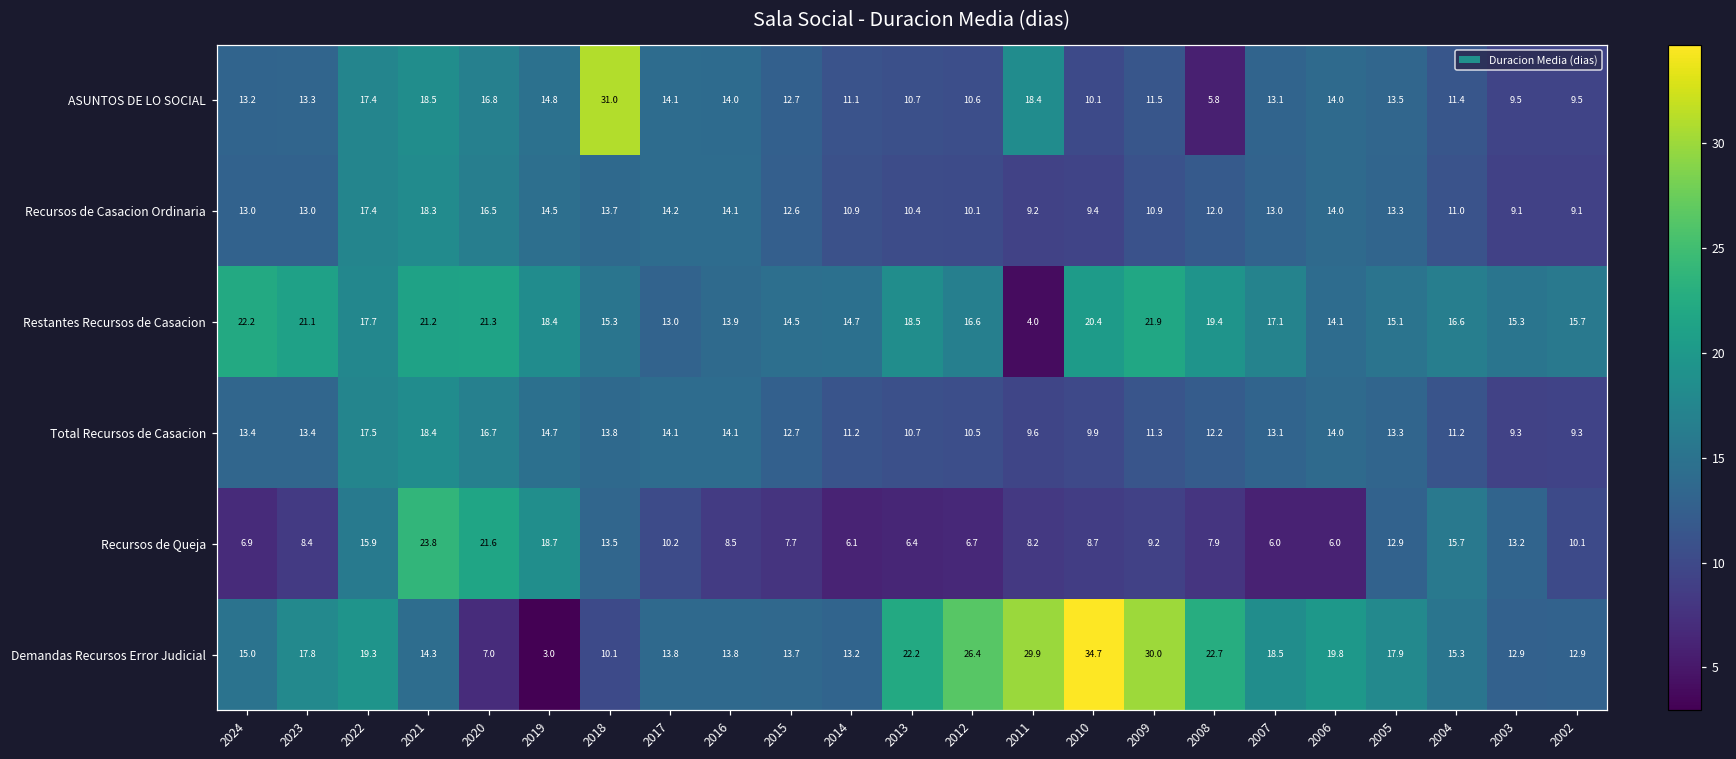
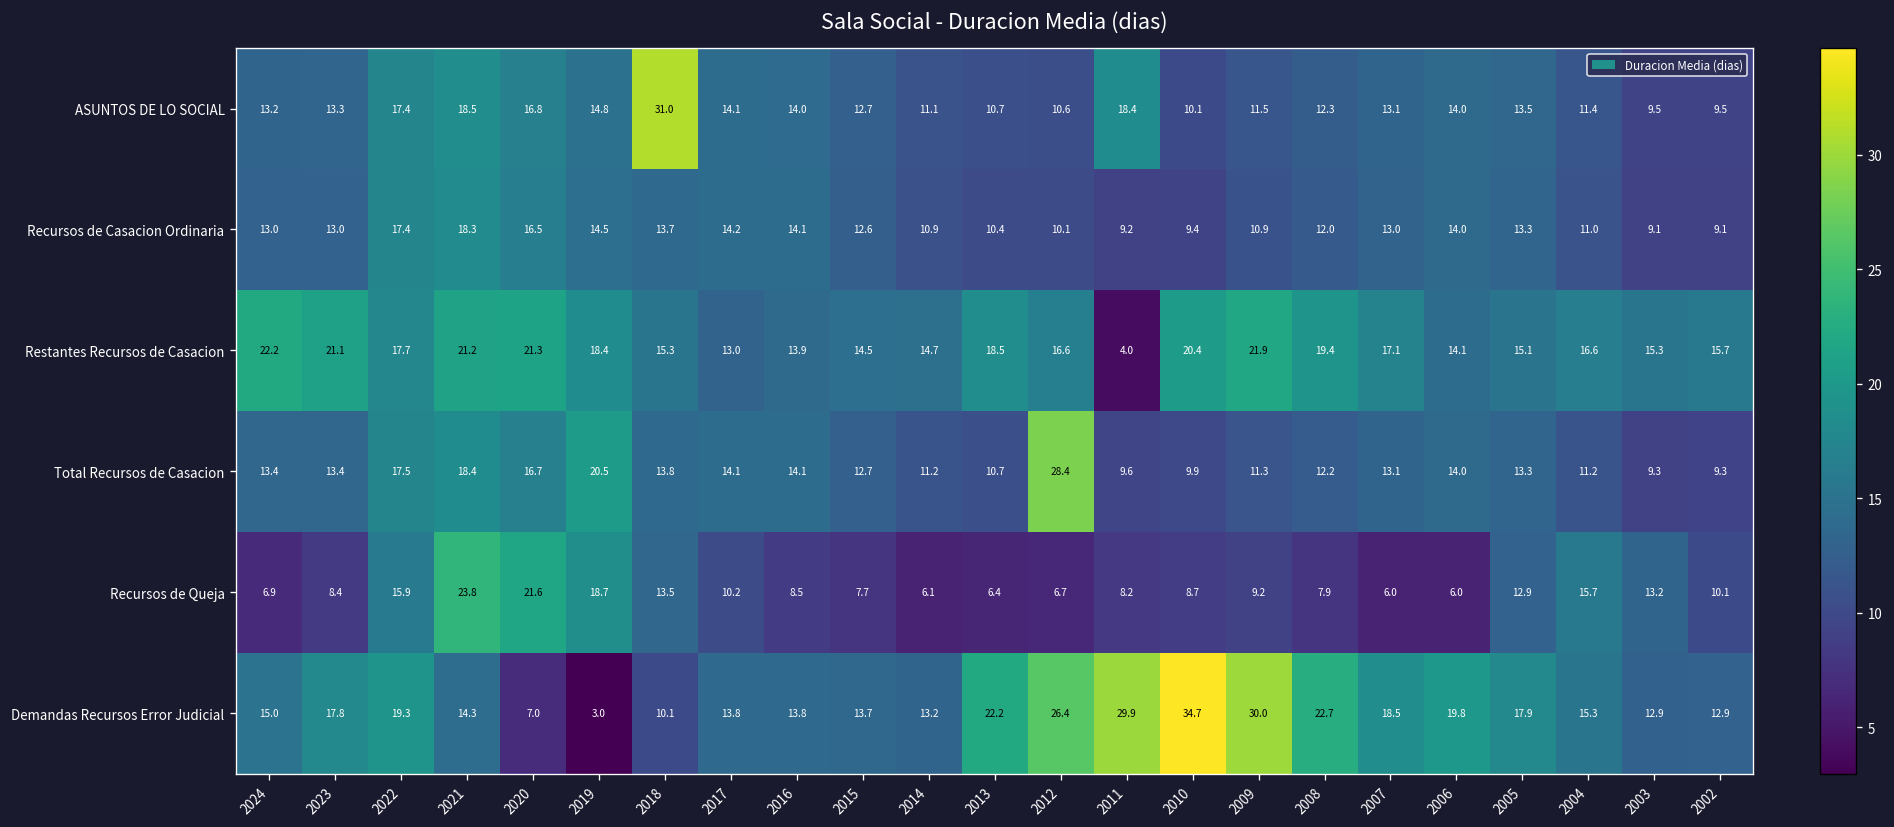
  {
    "ASUNTOS DE LO SOCIAL": {
      "2024": 13.2,
      "2023": 13.3,
      "2022": 17.4,
      "2021": 18.5,
      "2020": 16.8,
      "2019": 14.8,
      "2018": 31.0,
      "2017": 14.1,
      "2016": 14.0,
      "2015": 12.7,
      "2014": 11.1,
      "2013": 10.7,
      "2012": 10.6,
      "2011": 18.4,
      "2010": 10.1,
      "2009": 11.5,
-     "2008": 5.8,
+     "2008": 12.3,
      "2007": 13.1,
      "2006": 14.0,
      "2005": 13.5,
      "2004": 11.4,
      "2003": 9.5,
      "2002": 9.5
    },
    "Recursos de Casacion Ordinaria": {
      "2024": 13.0,
      "2023": 13.0,
      "2022": 17.4,
      "2021": 18.3,
      "2020": 16.5,
      "2019": 14.5,
      "2018": 13.7,
      "2017": 14.2,
      "2016": 14.1,
      "2015": 12.6,
      "2014": 10.9,
      "2013": 10.4,
      "2012": 10.1,
      "2011": 9.2,
      "2010": 9.4,
      "2009": 10.9,
      "2008": 12.0,
      "2007": 13.0,
      "2006": 14.0,
      "2005": 13.3,
      "2004": 11.0,
      "2003": 9.1,
      "2002": 9.1
    },
    "Restantes Recursos de Casacion": {
      "2024": 22.2,
      "2023": 21.1,
      "2022": 17.7,
      "2021": 21.2,
      "2020": 21.3,
      "2019": 18.4,
      "2018": 15.3,
      "2017": 13.0,
      "2016": 13.9,
      "2015": 14.5,
      "2014": 14.7,
      "2013": 18.5,
      "2012": 16.6,
      "2011": 4.0,
      "2010": 20.4,
      "2009": 21.9,
      "2008": 19.4,
      "2007": 17.1,
      "2006": 14.1,
      "2005": 15.1,
      "2004": 16.6,
      "2003": 15.3,
      "2002": 15.7
    },
    "Total Recursos de Casacion": {
      "2024": 13.4,
      "2023": 13.4,
      "2022": 17.5,
      "2021": 18.4,
      "2020": 16.7,
-     "2019": 14.7,
+     "2019": 20.5,
      "2018": 13.8,
      "2017": 14.1,
      "2016": 14.1,
      "2015": 12.7,
      "2014": 11.2,
      "2013": 10.7,
-     "2012": 10.5,
+     "2012": 28.4,
      "2011": 9.6,
      "2010": 9.9,
      "2009": 11.3,
      "2008": 12.2,
      "2007": 13.1,
      "2006": 14.0,
      "2005": 13.3,
      "2004": 11.2,
      "2003": 9.3,
      "2002": 9.3
    },
    "Recursos de Queja": {
      "2024": 6.9,
      "2023": 8.4,
      "2022": 15.9,
      "2021": 23.8,
      "2020": 21.6,
      "2019": 18.7,
      "2018": 13.5,
      "2017": 10.2,
      "2016": 8.5,
      "2015": 7.7,
      "2014": 6.1,
      "2013": 6.4,
      "2012": 6.7,
      "2011": 8.2,
      "2010": 8.7,
      "2009": 9.2,
      "2008": 7.9,
      "2007": 6.0,
      "2006": 6.0,
      "2005": 12.9,
      "2004": 15.7,
      "2003": 13.2,
      "2002": 10.1
    },
    "Demandas Recursos Error Judicial": {
      "2024": 15.0,
      "2023": 17.8,
      "2022": 19.3,
      "2021": 14.3,
      "2020": 7.0,
      "2019": 3.0,
      "2018": 10.1,
      "2017": 13.8,
      "2016": 13.8,
      "2015": 13.7,
      "2014": 13.2,
      "2013": 22.2,
      "2012": 26.4,
      "2011": 29.9,
      "2010": 34.7,
      "2009": 30.0,
      "2008": 22.7,
      "2007": 18.5,
      "2006": 19.8,
      "2005": 17.9,
      "2004": 15.3,
      "2003": 12.9,
      "2002": 12.9
    }
  }
